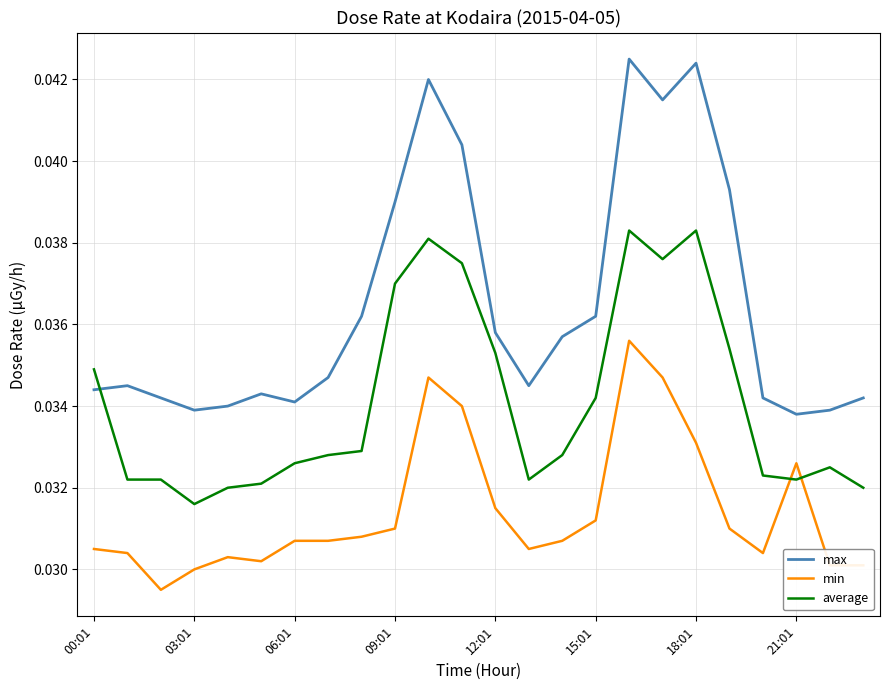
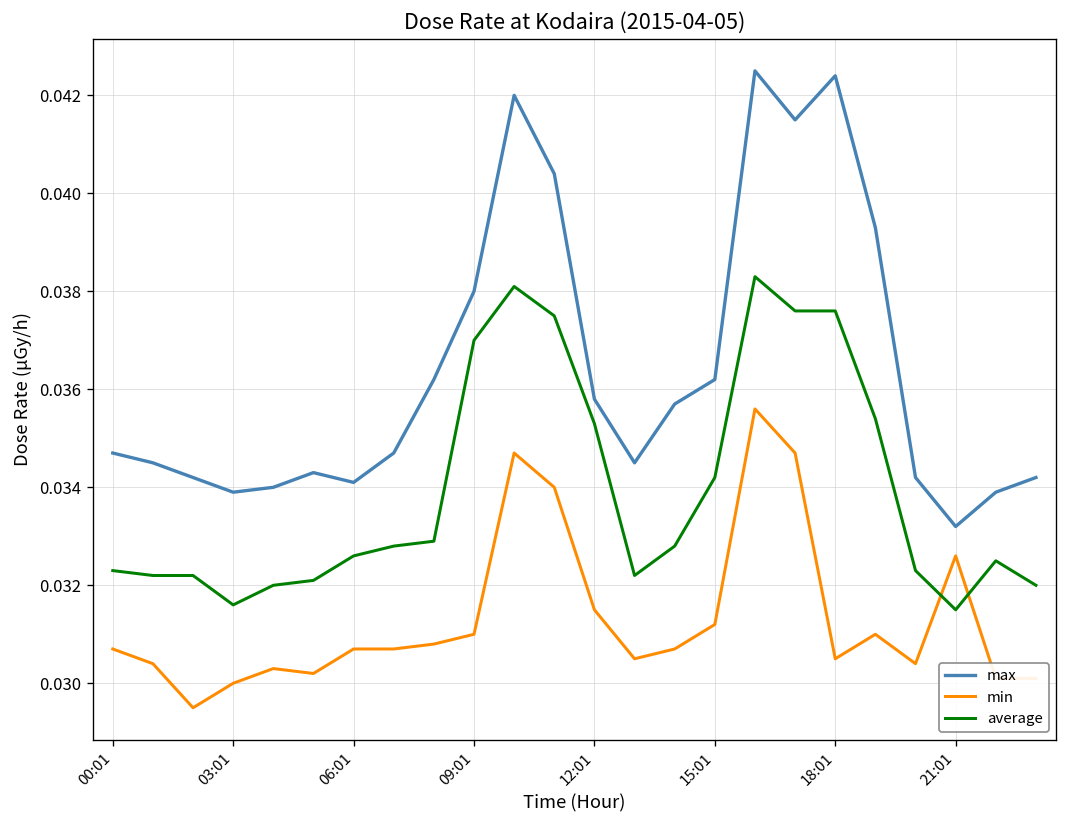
  {
    "max": {
-     "00:01": 0.0344,
+     "00:01": 0.0347,
      "03:01": 0.0339,
      "06:01": 0.0341,
-     "09:01": 0.039,
+     "09:01": 0.038,
      "12:01": 0.0358,
      "15:01": 0.0362,
      "18:01": 0.0424,
-     "21:01": 0.0338
+     "21:01": 0.0332
    },
    "min": {
-     "00:01": 0.0305,
+     "00:01": 0.0307,
      "03:01": 0.0300,
      "06:01": 0.0307,
      "09:01": 0.0310,
      "12:01": 0.0315,
      "15:01": 0.0312,
-     "18:01": 0.0331,
+     "18:01": 0.0305,
      "21:01": 0.0326
    },
    "average": {
-     "00:01": 0.0349,
+     "00:01": 0.0323,
      "03:01": 0.0316,
      "06:01": 0.0326,
      "09:01": 0.0370,
      "12:01": 0.0353,
      "15:01": 0.0342,
-     "18:01": 0.0383,
-     "21:01": 0.0322
+     "18:01": 0.0376,
+     "21:01": 0.0315
    }
  }
